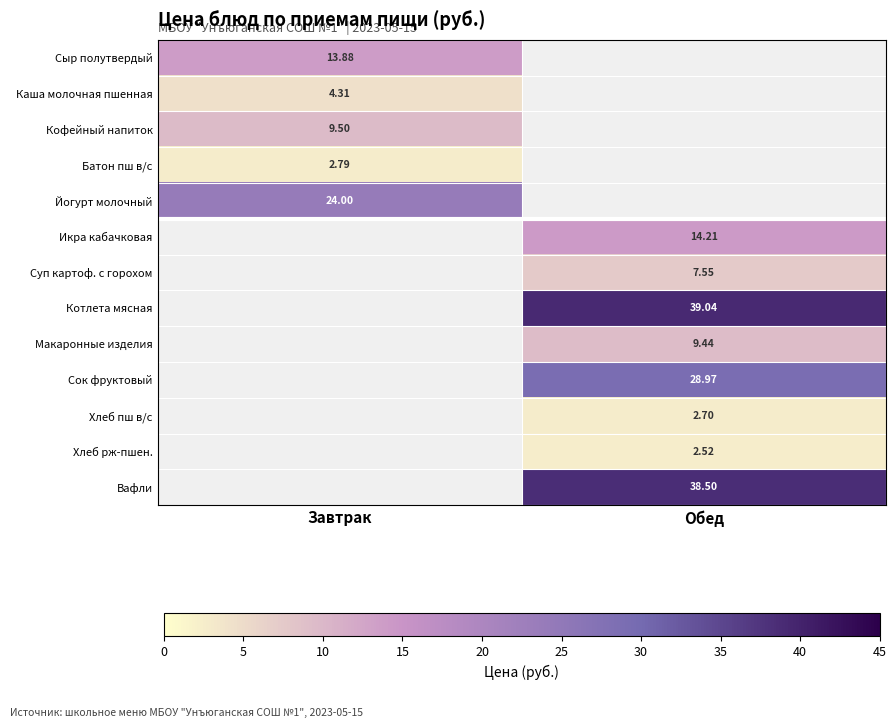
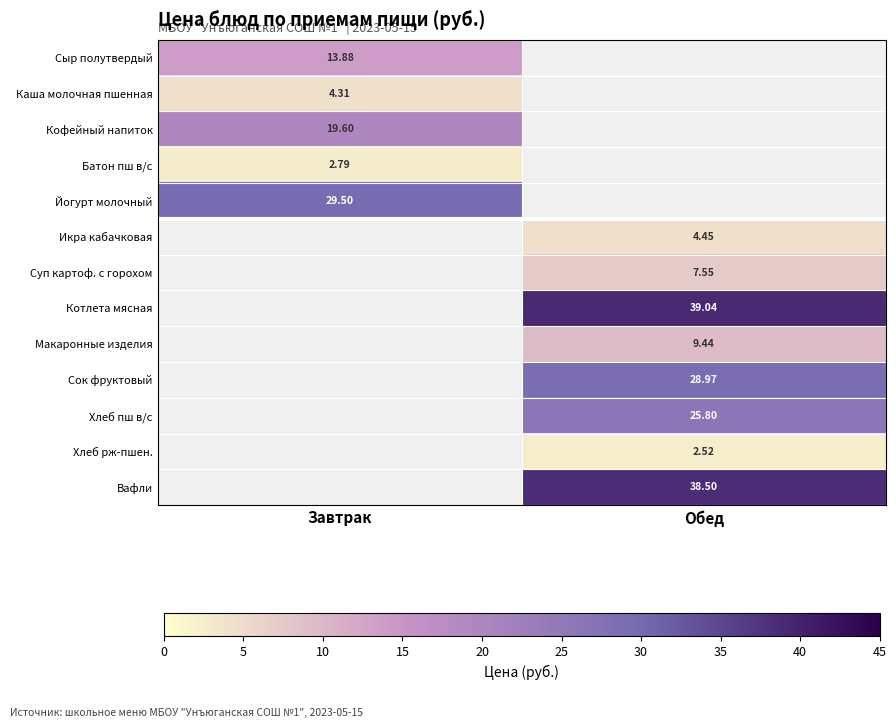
  {
    "Сыр полутвердый": {
      "Завтрак": 13.88
    },
    "Каша молочная пшенная": {
      "Завтрак": 4.31
    },
    "Кофейный напиток": {
-     "Завтрак": 9.50
+     "Завтрак": 19.60
    },
    "Батон пш в/с": {
      "Завтрак": 2.79
    },
    "Йогурт молочный": {
-     "Завтрак": 24.00
+     "Завтрак": 29.50
    },
    "Икра кабачковая": {
-     "Обед": 14.21
+     "Обед": 4.45
    },
    "Суп картоф. с горохом": {
      "Обед": 7.55
    },
    "Котлета мясная": {
      "Обед": 39.04
    },
    "Макаронные изделия": {
      "Обед": 9.44
    },
    "Сок фруктовый": {
      "Обед": 28.97
    },
    "Хлеб пш в/с": {
-     "Обед": 2.70
+     "Обед": 25.80
    },
    "Хлеб рж-пшен.": {
      "Обед": 2.52
    },
    "Вафли": {
      "Обед": 38.50
    }
  }
